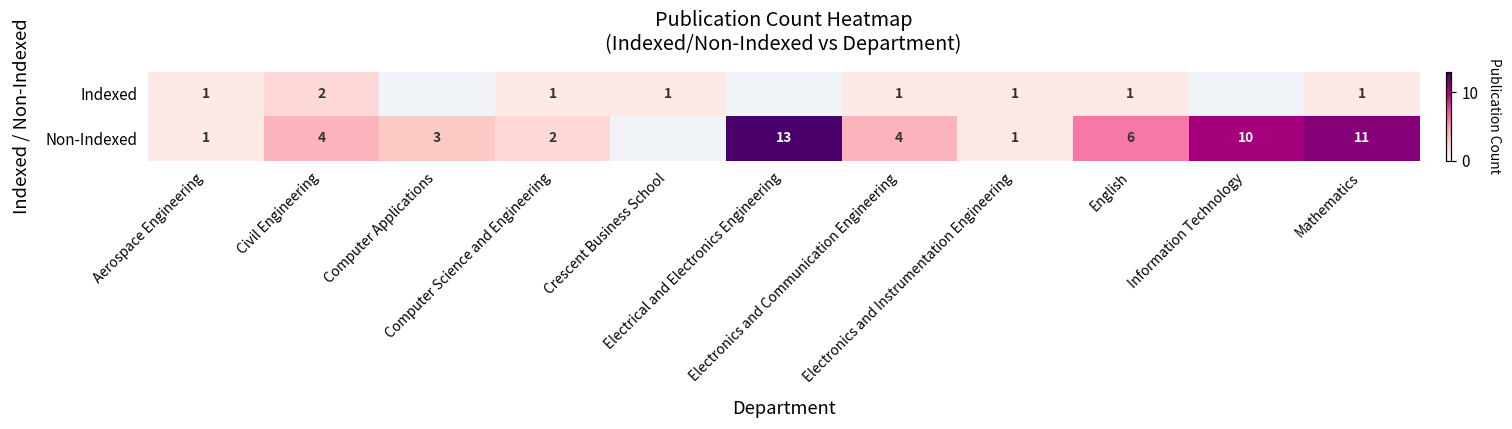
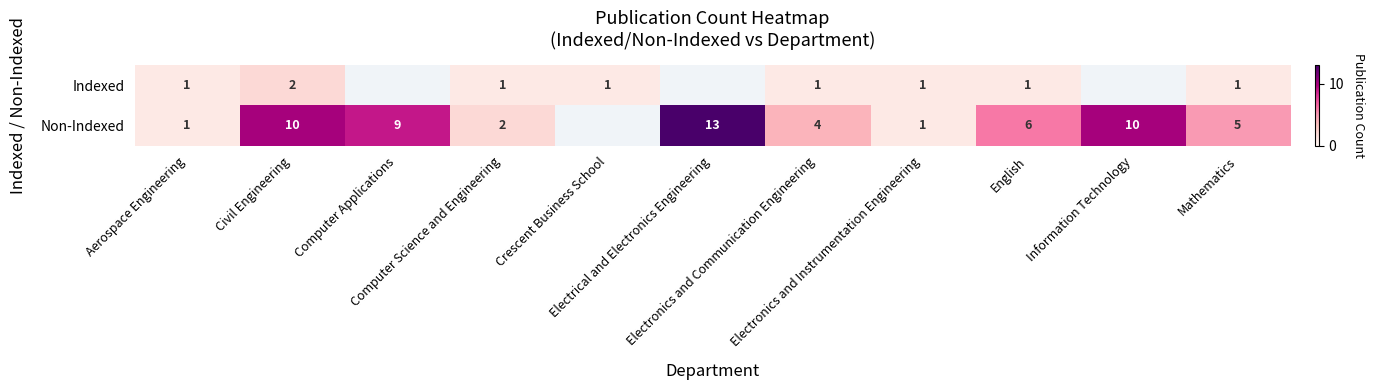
  {
    "Indexed": {
      "Aerospace Engineering": 1,
      "Civil Engineering": 2,
      "Computer Science and Engineering": 1,
      "Crescent Business School": 1,
      "Electronics and Communication Engineering": 1,
      "Electronics and Instrumentation Engineering": 1,
      "English": 1,
      "Mathematics": 1
    },
    "Non-Indexed": {
      "Aerospace Engineering": 1,
-     "Civil Engineering": 4,
-     "Computer Applications": 3,
+     "Civil Engineering": 10,
+     "Computer Applications": 9,
      "Computer Science and Engineering": 2,
      "Electrical and Electronics Engineering": 13,
      "Electronics and Communication Engineering": 4,
      "Electronics and Instrumentation Engineering": 1,
      "English": 6,
      "Information Technology": 10,
-     "Mathematics": 11
+     "Mathematics": 5
    }
  }
